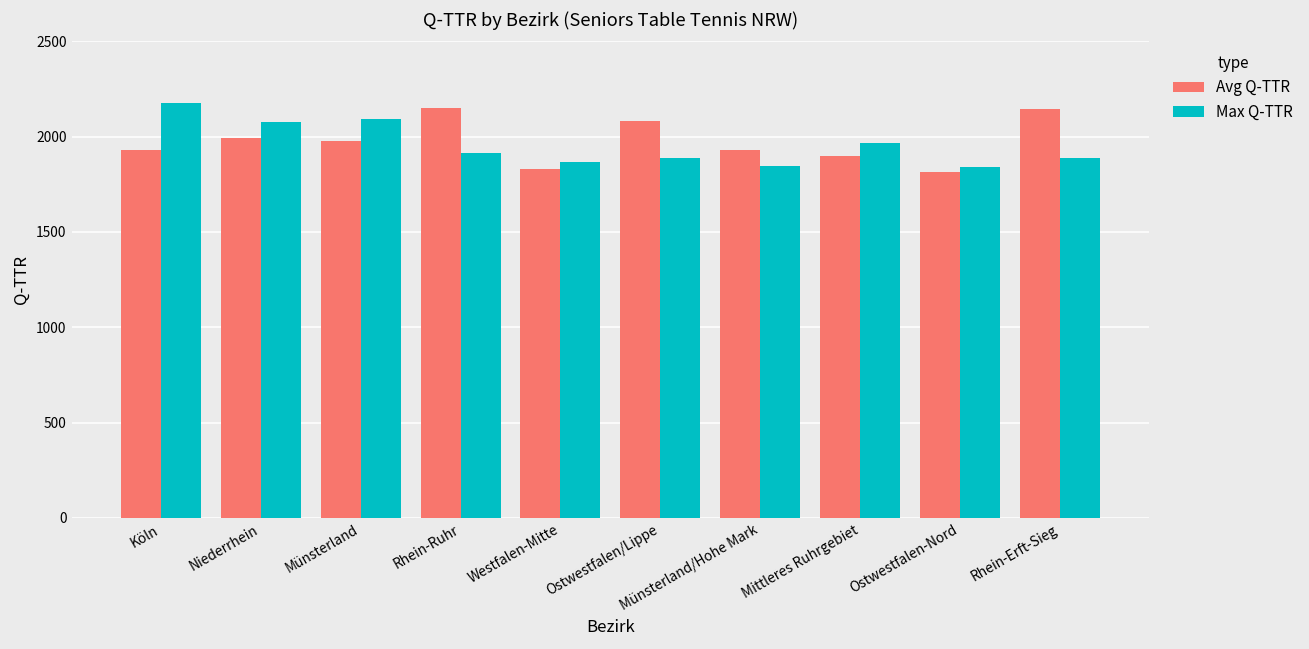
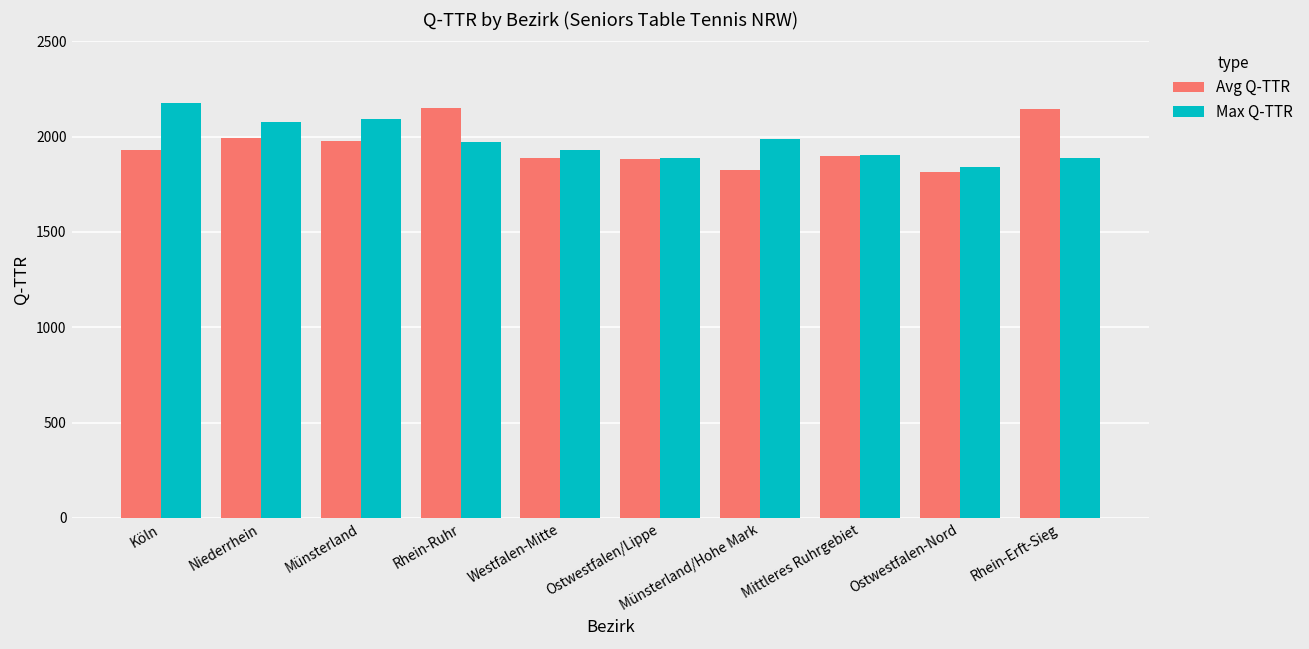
  {
    "Avg Q-TTR": {
      "Köln": 1930,
      "Niederrhein": 1990,
      "Münsterland": 1980,
      "Rhein-Ruhr": 2150,
-     "Westfalen-Mitte": 1830,
-     "Ostwestfalen/Lippe": 2080,
-     "Münsterland/Hohe Mark": 1930,
+     "Westfalen-Mitte": 1890,
+     "Ostwestfalen/Lippe": 1880,
+     "Münsterland/Hohe Mark": 1820,
      "Mittleres Ruhrgebiet": 1900,
      "Ostwestfalen-Nord": 1810,
      "Rhein-Erft-Sieg": 2150
    },
    "Max Q-TTR": {
      "Köln": 2180,
      "Niederrhein": 2080,
      "Münsterland": 2090,
-     "Rhein-Ruhr": 1910,
-     "Westfalen-Mitte": 1870,
+     "Rhein-Ruhr": 1970,
+     "Westfalen-Mitte": 1930,
      "Ostwestfalen/Lippe": 1890,
-     "Münsterland/Hohe Mark": 1840,
-     "Mittleres Ruhrgebiet": 1970,
+     "Münsterland/Hohe Mark": 1990,
+     "Mittleres Ruhrgebiet": 1910,
      "Ostwestfalen-Nord": 1840,
      "Rhein-Erft-Sieg": 1890
    }
  }
